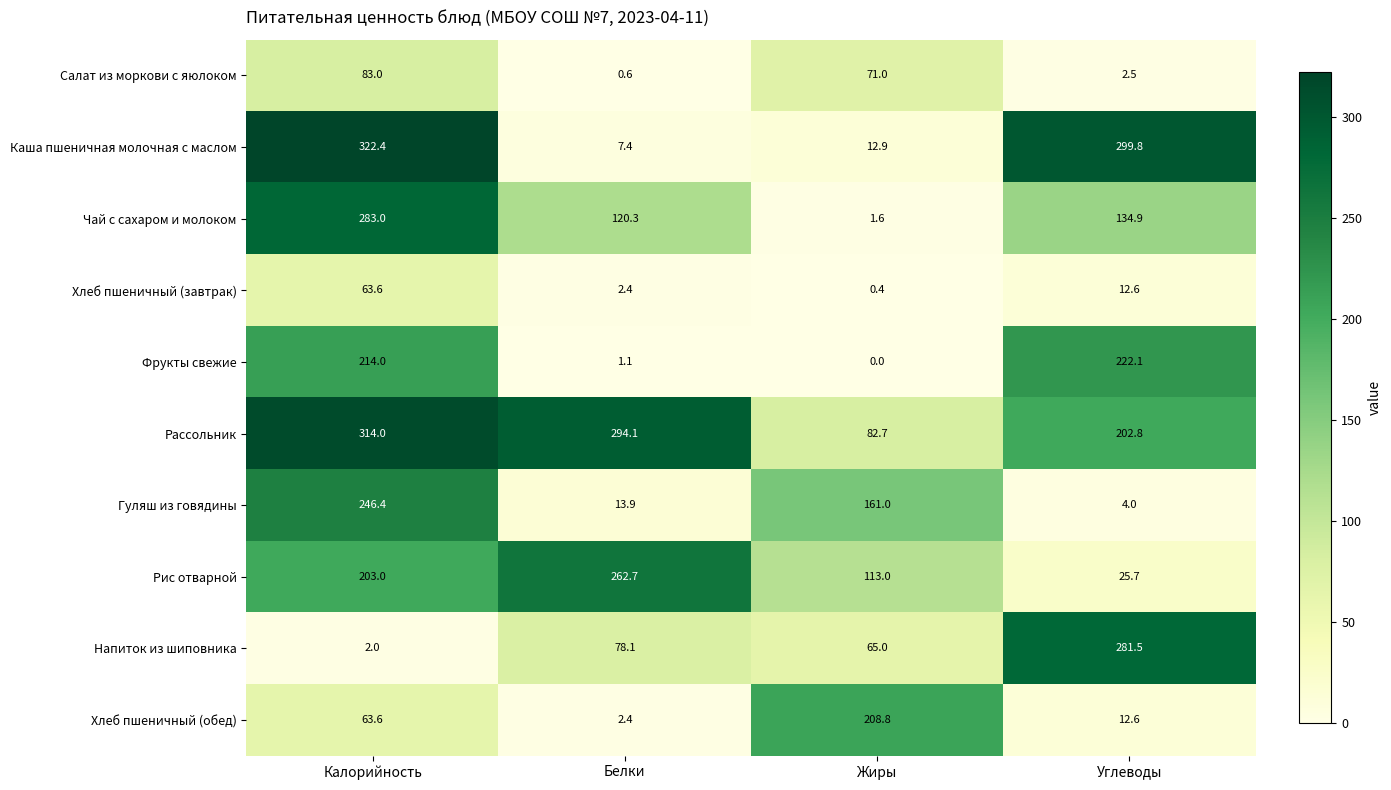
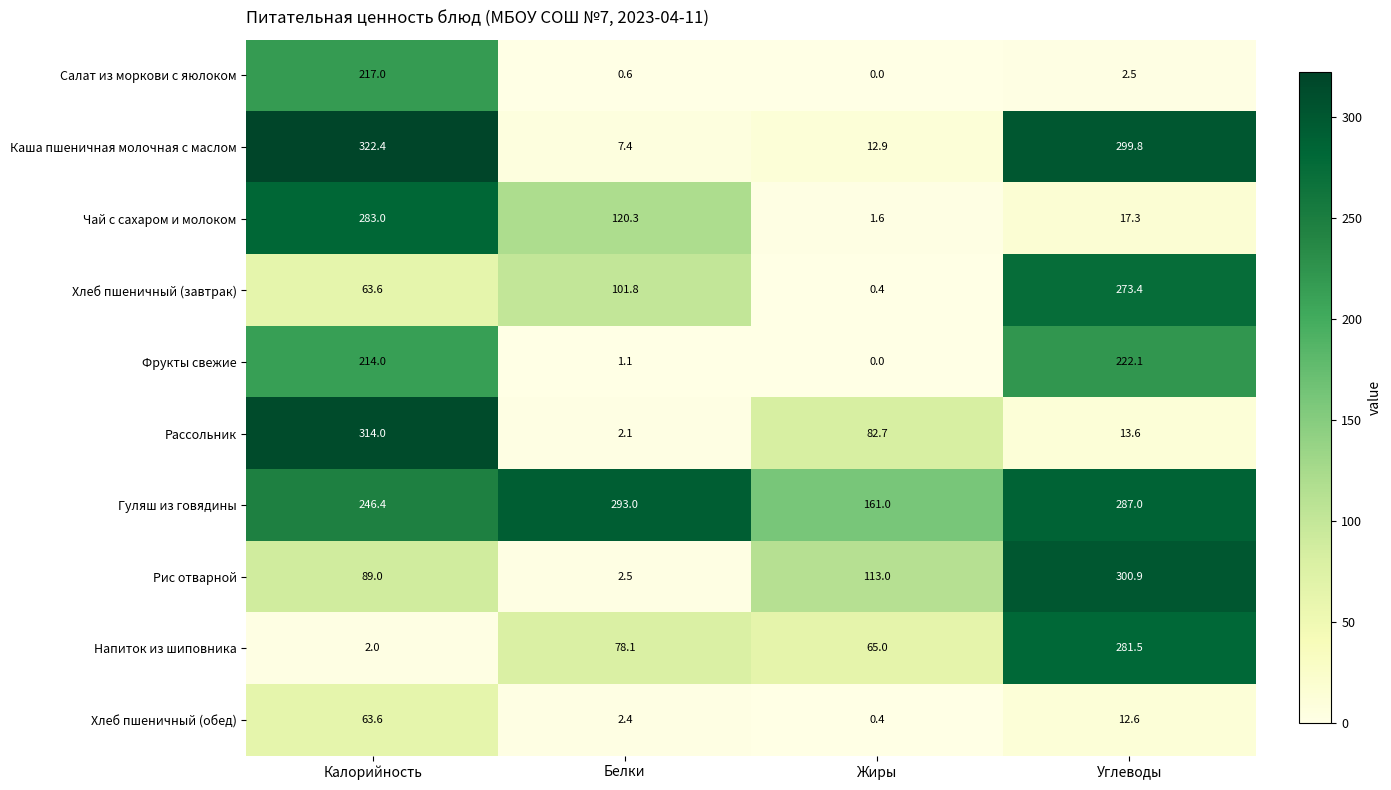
  {
    "Салат из моркови с яюлоком": {
-     "Калорийность": 83.0,
+     "Калорийность": 217.0,
      "Белки": 0.6,
-     "Жиры": 71.0,
+     "Жиры": 0.0,
      "Углеводы": 2.5
    },
    "Каша пшеничная молочная с маслом": {
      "Калорийность": 322.4,
      "Белки": 7.4,
      "Жиры": 12.9,
      "Углеводы": 299.8
    },
    "Чай с сахаром и молоком": {
      "Калорийность": 283.0,
      "Белки": 120.3,
      "Жиры": 1.6,
-     "Углеводы": 134.9
+     "Углеводы": 17.3
    },
    "Хлеб пшеничный (завтрак)": {
      "Калорийность": 63.6,
-     "Белки": 2.4,
+     "Белки": 101.8,
      "Жиры": 0.4,
-     "Углеводы": 12.6
+     "Углеводы": 273.4
    },
    "Фрукты свежие": {
      "Калорийность": 214.0,
      "Белки": 1.1,
      "Жиры": 0.0,
      "Углеводы": 222.1
    },
    "Рассольник": {
      "Калорийность": 314.0,
-     "Белки": 294.1,
+     "Белки": 2.1,
      "Жиры": 82.7,
-     "Углеводы": 202.8
+     "Углеводы": 13.6
    },
    "Гуляш из говядины": {
      "Калорийность": 246.4,
-     "Белки": 13.9,
+     "Белки": 293.0,
      "Жиры": 161.0,
-     "Углеводы": 4.0
+     "Углеводы": 287.0
    },
    "Рис отварной": {
-     "Калорийность": 203.0,
-     "Белки": 262.7,
+     "Калорийность": 89.0,
+     "Белки": 2.5,
      "Жиры": 113.0,
-     "Углеводы": 25.7
+     "Углеводы": 300.9
    },
    "Напиток из шиповника": {
      "Калорийность": 2.0,
      "Белки": 78.1,
      "Жиры": 65.0,
      "Углеводы": 281.5
    },
    "Хлеб пшеничный (обед)": {
      "Калорийность": 63.6,
      "Белки": 2.4,
-     "Жиры": 208.8,
+     "Жиры": 0.4,
      "Углеводы": 12.6
    }
  }
